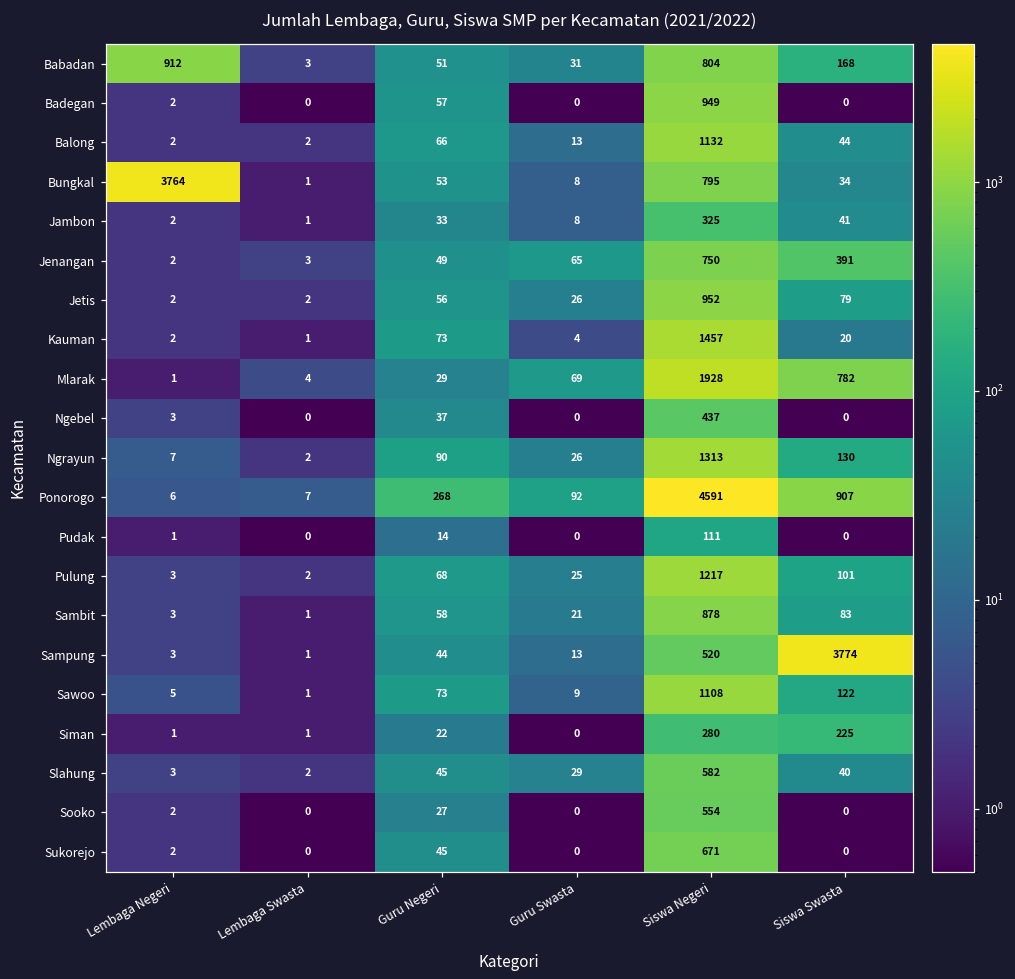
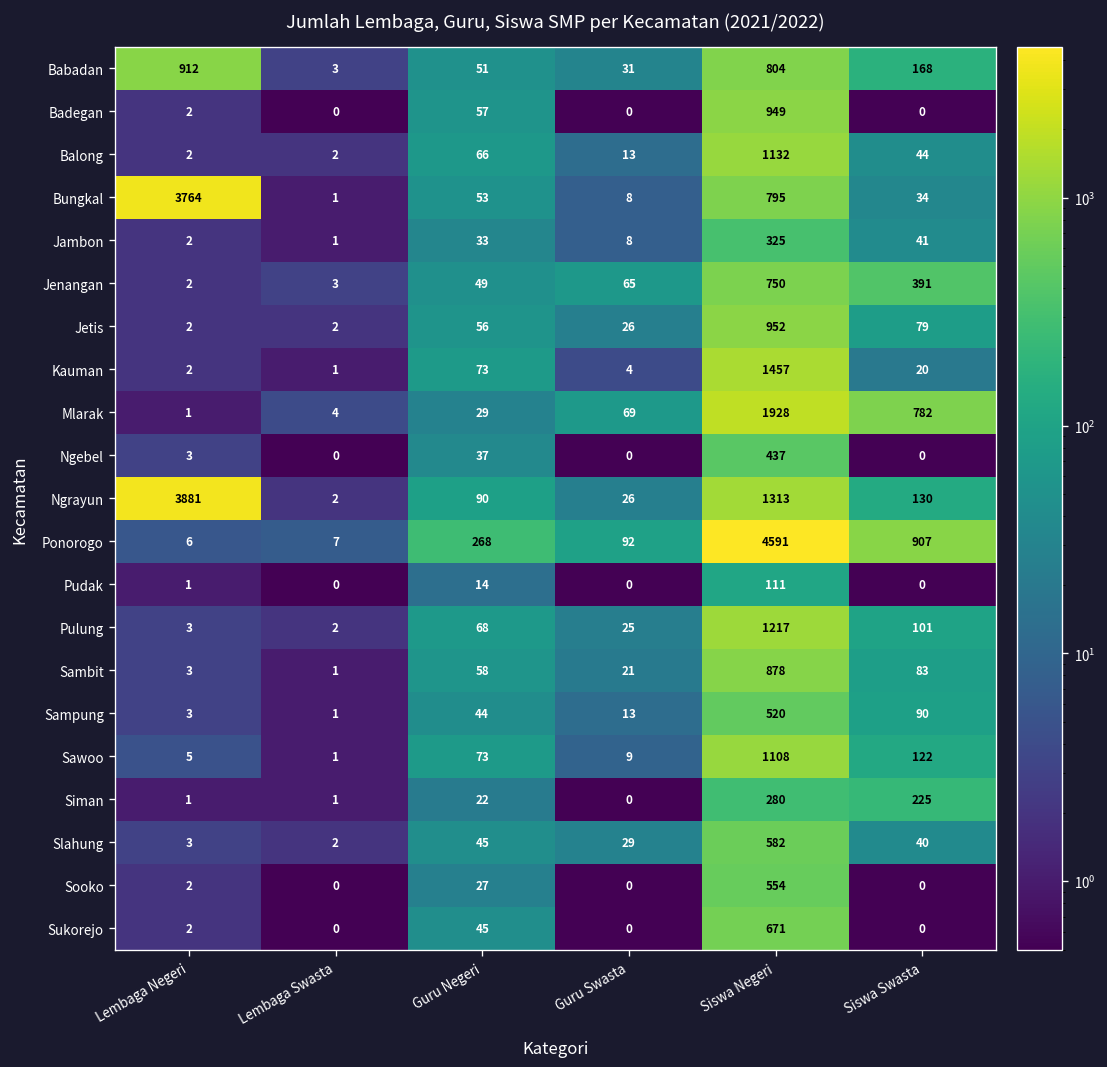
  {
    "Babadan": {
      "Lembaga Negeri": 912,
      "Lembaga Swasta": 3,
      "Guru Negeri": 51,
      "Guru Swasta": 31,
      "Siswa Negeri": 804,
      "Siswa Swasta": 168
    },
    "Badegan": {
      "Lembaga Negeri": 2,
      "Lembaga Swasta": 0,
      "Guru Negeri": 57,
      "Guru Swasta": 0,
      "Siswa Negeri": 949,
      "Siswa Swasta": 0
    },
    "Balong": {
      "Lembaga Negeri": 2,
      "Lembaga Swasta": 2,
      "Guru Negeri": 66,
      "Guru Swasta": 13,
      "Siswa Negeri": 1132,
      "Siswa Swasta": 44
    },
    "Bungkal": {
      "Lembaga Negeri": 3764,
      "Lembaga Swasta": 1,
      "Guru Negeri": 53,
      "Guru Swasta": 8,
      "Siswa Negeri": 795,
      "Siswa Swasta": 34
    },
    "Jambon": {
      "Lembaga Negeri": 2,
      "Lembaga Swasta": 1,
      "Guru Negeri": 33,
      "Guru Swasta": 8,
      "Siswa Negeri": 325,
      "Siswa Swasta": 41
    },
    "Jenangan": {
      "Lembaga Negeri": 2,
      "Lembaga Swasta": 3,
      "Guru Negeri": 49,
      "Guru Swasta": 65,
      "Siswa Negeri": 750,
      "Siswa Swasta": 391
    },
    "Jetis": {
      "Lembaga Negeri": 2,
      "Lembaga Swasta": 2,
      "Guru Negeri": 56,
      "Guru Swasta": 26,
      "Siswa Negeri": 952,
      "Siswa Swasta": 79
    },
    "Kauman": {
      "Lembaga Negeri": 2,
      "Lembaga Swasta": 1,
      "Guru Negeri": 73,
      "Guru Swasta": 4,
      "Siswa Negeri": 1457,
      "Siswa Swasta": 20
    },
    "Mlarak": {
      "Lembaga Negeri": 1,
      "Lembaga Swasta": 4,
      "Guru Negeri": 29,
      "Guru Swasta": 69,
      "Siswa Negeri": 1928,
      "Siswa Swasta": 782
    },
    "Ngebel": {
      "Lembaga Negeri": 3,
      "Lembaga Swasta": 0,
      "Guru Negeri": 37,
      "Guru Swasta": 0,
      "Siswa Negeri": 437,
      "Siswa Swasta": 0
    },
    "Ngrayun": {
-     "Lembaga Negeri": 7,
+     "Lembaga Negeri": 3881,
      "Lembaga Swasta": 2,
      "Guru Negeri": 90,
      "Guru Swasta": 26,
      "Siswa Negeri": 1313,
      "Siswa Swasta": 130
    },
    "Ponorogo": {
      "Lembaga Negeri": 6,
      "Lembaga Swasta": 7,
      "Guru Negeri": 268,
      "Guru Swasta": 92,
      "Siswa Negeri": 4591,
      "Siswa Swasta": 907
    },
    "Pudak": {
      "Lembaga Negeri": 1,
      "Lembaga Swasta": 0,
      "Guru Negeri": 14,
      "Guru Swasta": 0,
      "Siswa Negeri": 111,
      "Siswa Swasta": 0
    },
    "Pulung": {
      "Lembaga Negeri": 3,
      "Lembaga Swasta": 2,
      "Guru Negeri": 68,
      "Guru Swasta": 25,
      "Siswa Negeri": 1217,
      "Siswa Swasta": 101
    },
    "Sambit": {
      "Lembaga Negeri": 3,
      "Lembaga Swasta": 1,
      "Guru Negeri": 58,
      "Guru Swasta": 21,
      "Siswa Negeri": 878,
      "Siswa Swasta": 83
    },
    "Sampung": {
      "Lembaga Negeri": 3,
      "Lembaga Swasta": 1,
      "Guru Negeri": 44,
      "Guru Swasta": 13,
      "Siswa Negeri": 520,
-     "Siswa Swasta": 3774
+     "Siswa Swasta": 90
    },
    "Sawoo": {
      "Lembaga Negeri": 5,
      "Lembaga Swasta": 1,
      "Guru Negeri": 73,
      "Guru Swasta": 9,
      "Siswa Negeri": 1108,
      "Siswa Swasta": 122
    },
    "Siman": {
      "Lembaga Negeri": 1,
      "Lembaga Swasta": 1,
      "Guru Negeri": 22,
      "Guru Swasta": 0,
      "Siswa Negeri": 280,
      "Siswa Swasta": 225
    },
    "Slahung": {
      "Lembaga Negeri": 3,
      "Lembaga Swasta": 2,
      "Guru Negeri": 45,
      "Guru Swasta": 29,
      "Siswa Negeri": 582,
      "Siswa Swasta": 40
    },
    "Sooko": {
      "Lembaga Negeri": 2,
      "Lembaga Swasta": 0,
      "Guru Negeri": 27,
      "Guru Swasta": 0,
      "Siswa Negeri": 554,
      "Siswa Swasta": 0
    },
    "Sukorejo": {
      "Lembaga Negeri": 2,
      "Lembaga Swasta": 0,
      "Guru Negeri": 45,
      "Guru Swasta": 0,
      "Siswa Negeri": 671,
      "Siswa Swasta": 0
    }
  }
